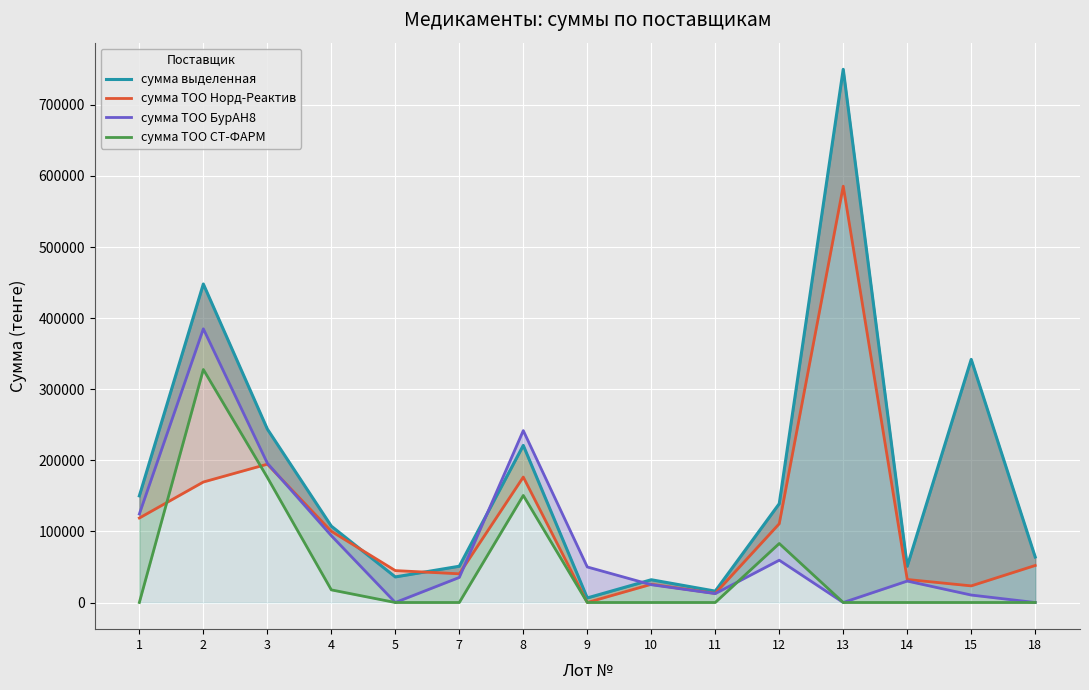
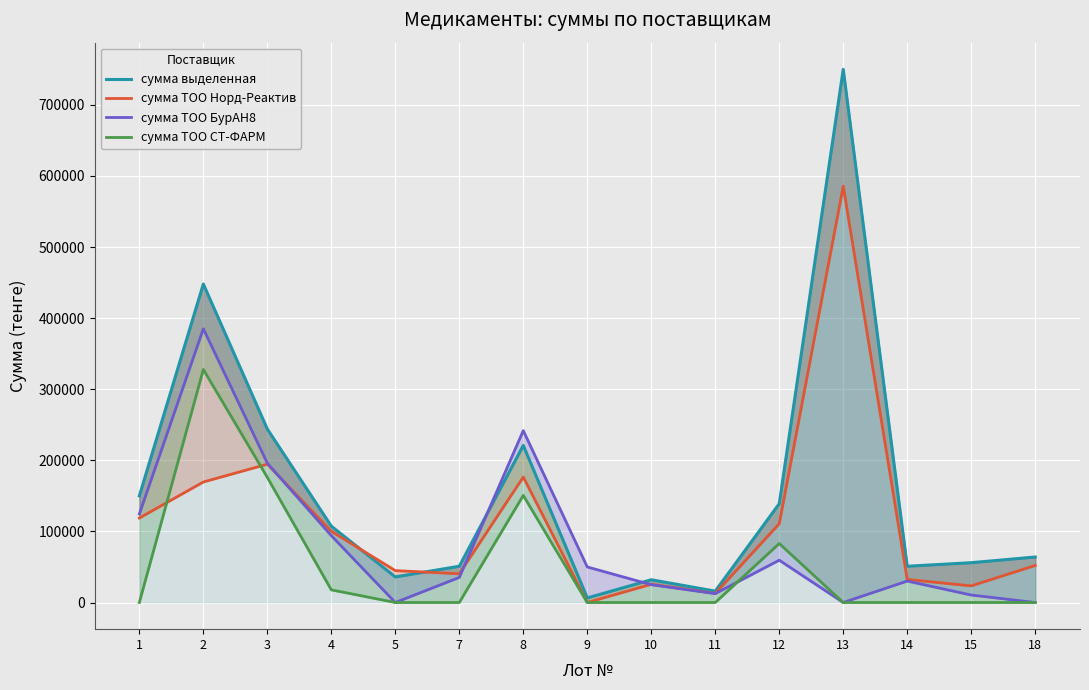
  {
    "сумма выделенная": {
-     "15": 340000
+     "15": 60000
    },
    "сумма ТОО СТ-ФАРМ": {
      "1": 0,
      "2": 330000,
      "3": 180000,
      "4": 20000,
      "7": 0,
      "8": 150000,
      "10": 0,
      "11": 0,
      "12": 80000,
      "14": 0,
      "15": 0
    }
  }
